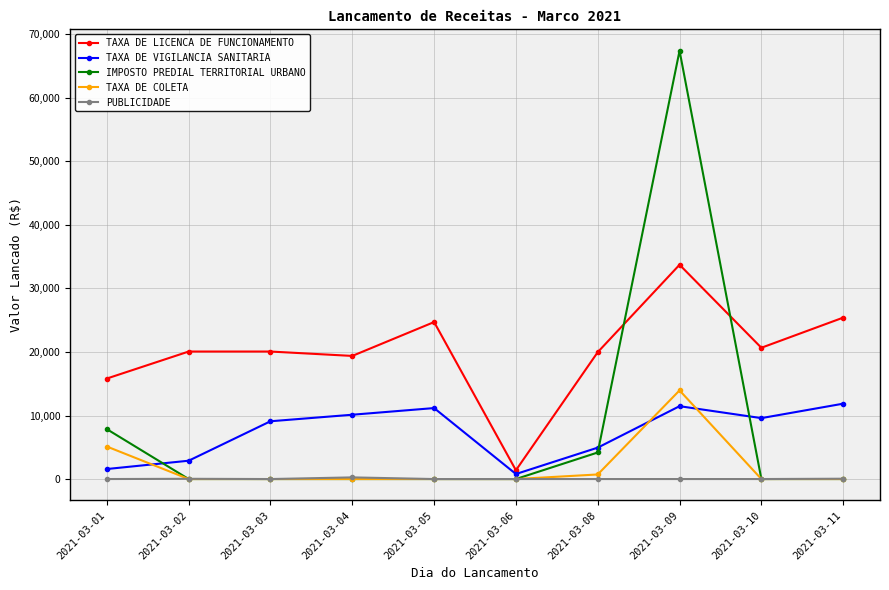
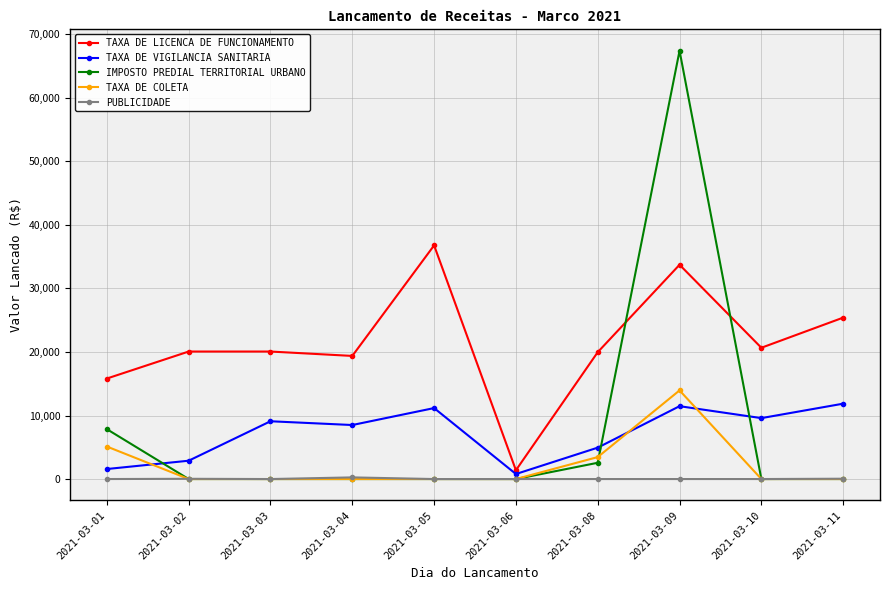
  {
    "TAXA DE LICENCA DE FUNCIONAMENTO": {
      "2021-03-01": "16,000",
      "2021-03-02": "20,000",
      "2021-03-03": "20,000",
      "2021-03-04": "19,000",
-     "2021-03-05": "25,000",
+     "2021-03-05": "37,000",
      "2021-03-06": "1,000",
      "2021-03-08": "20,000",
      "2021-03-09": "34,000",
      "2021-03-10": "21,000",
      "2021-03-11": "25,000"
    },
    "TAXA DE VIGILANCIA SANITARIA": {
      "2021-03-01": "2,000",
      "2021-03-02": "3,000",
      "2021-03-03": "9,000",
-     "2021-03-04": "10,000",
+     "2021-03-04": "9,000",
      "2021-03-05": "11,000",
      "2021-03-06": "1,000",
      "2021-03-08": "5,000",
      "2021-03-09": "11,000",
      "2021-03-10": "10,000",
      "2021-03-11": "12,000"
    },
    "IMPOSTO PREDIAL TERRITORIAL URBANO": {
      "2021-03-01": "8,000",
-     "2021-03-08": "4,000",
+     "2021-03-08": "3,000",
      "2021-03-09": "67,000"
    },
    "TAXA DE COLETA": {
      "2021-03-01": "5,000",
-     "2021-03-08": "1,000",
+     "2021-03-08": "3,000",
      "2021-03-09": "14,000"
    },
    "PUBLICIDADE": {
      "2021-03-01": "0",
      "2021-03-08": "0",
      "2021-03-09": "0"
    }
  }
